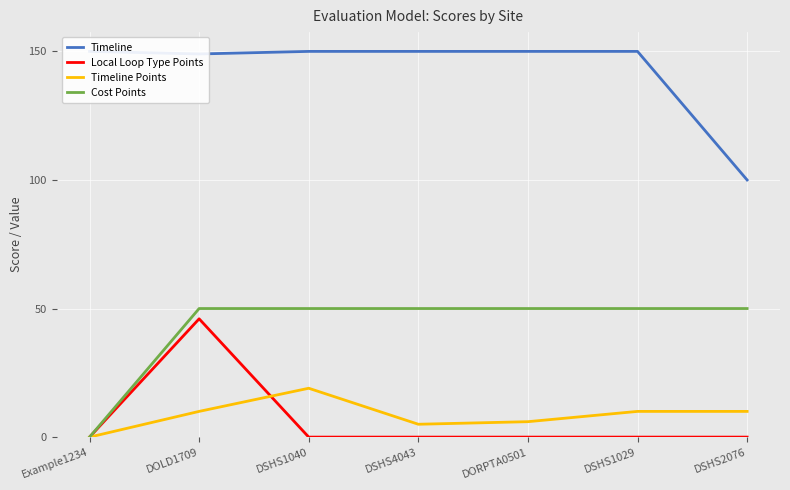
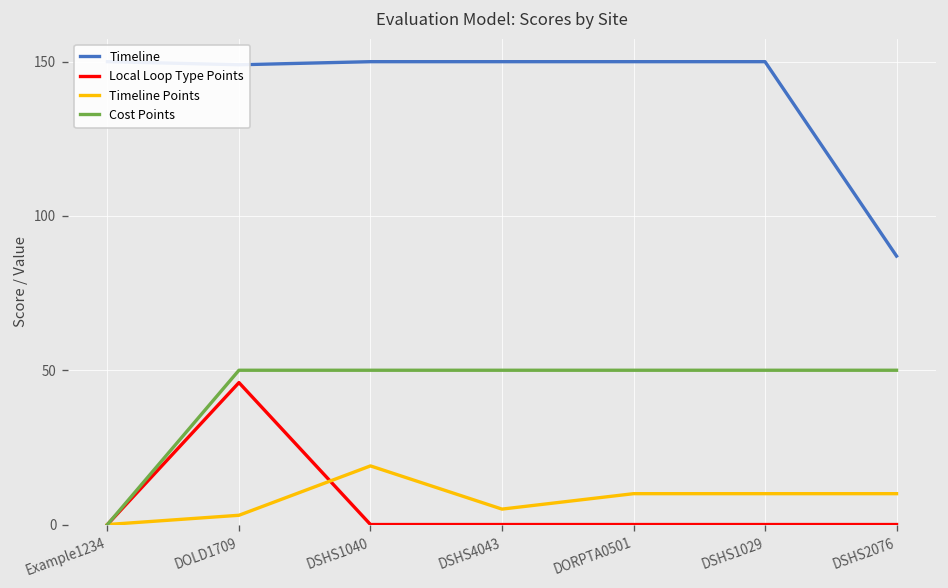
  {
    "Timeline": {
      "DSHS1040": 150,
      "DSHS4043": 150,
      "DORPTA0501": 150,
      "DSHS1029": 150,
-     "DSHS2076": 100
+     "DSHS2076": 87
    },
    "Local Loop Type Points": {
      "DOLD1709": 46,
      "DSHS1040": 0,
      "DSHS4043": 0,
      "DORPTA0501": 0,
      "DSHS1029": 0,
      "DSHS2076": 0
    },
    "Timeline Points": {
-     "DOLD1709": 10,
+     "DOLD1709": 3,
      "DSHS1040": 19,
      "DSHS4043": 5,
-     "DORPTA0501": 6,
+     "DORPTA0501": 10,
      "DSHS1029": 10,
      "DSHS2076": 10
    },
    "Cost Points": {
      "DOLD1709": 50,
      "DSHS1040": 50,
      "DSHS4043": 50,
      "DORPTA0501": 50,
      "DSHS1029": 50,
      "DSHS2076": 50
    }
  }
